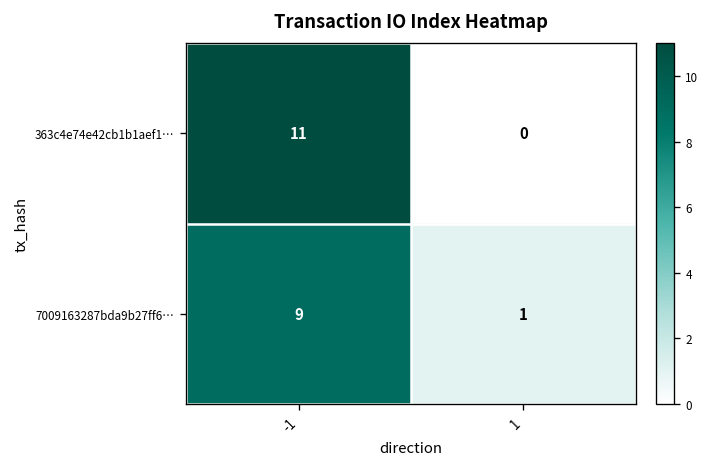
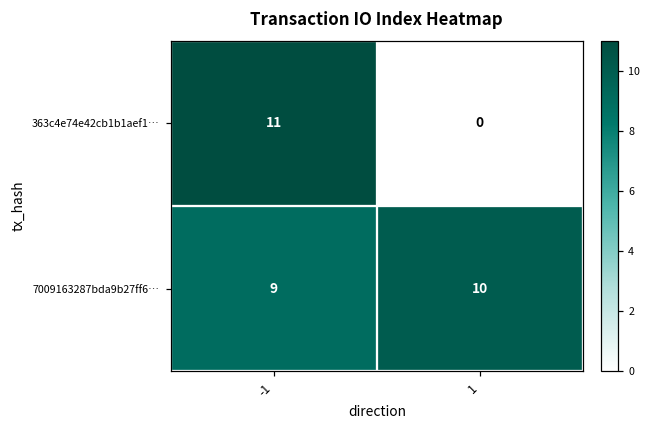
  {
    "363c4e74e42cb1b1aef1…": {
      "-1": 11,
      "1": 0
    },
    "7009163287bda9b27ff6…": {
      "-1": 9,
-     "1": 1
+     "1": 10
    }
  }
